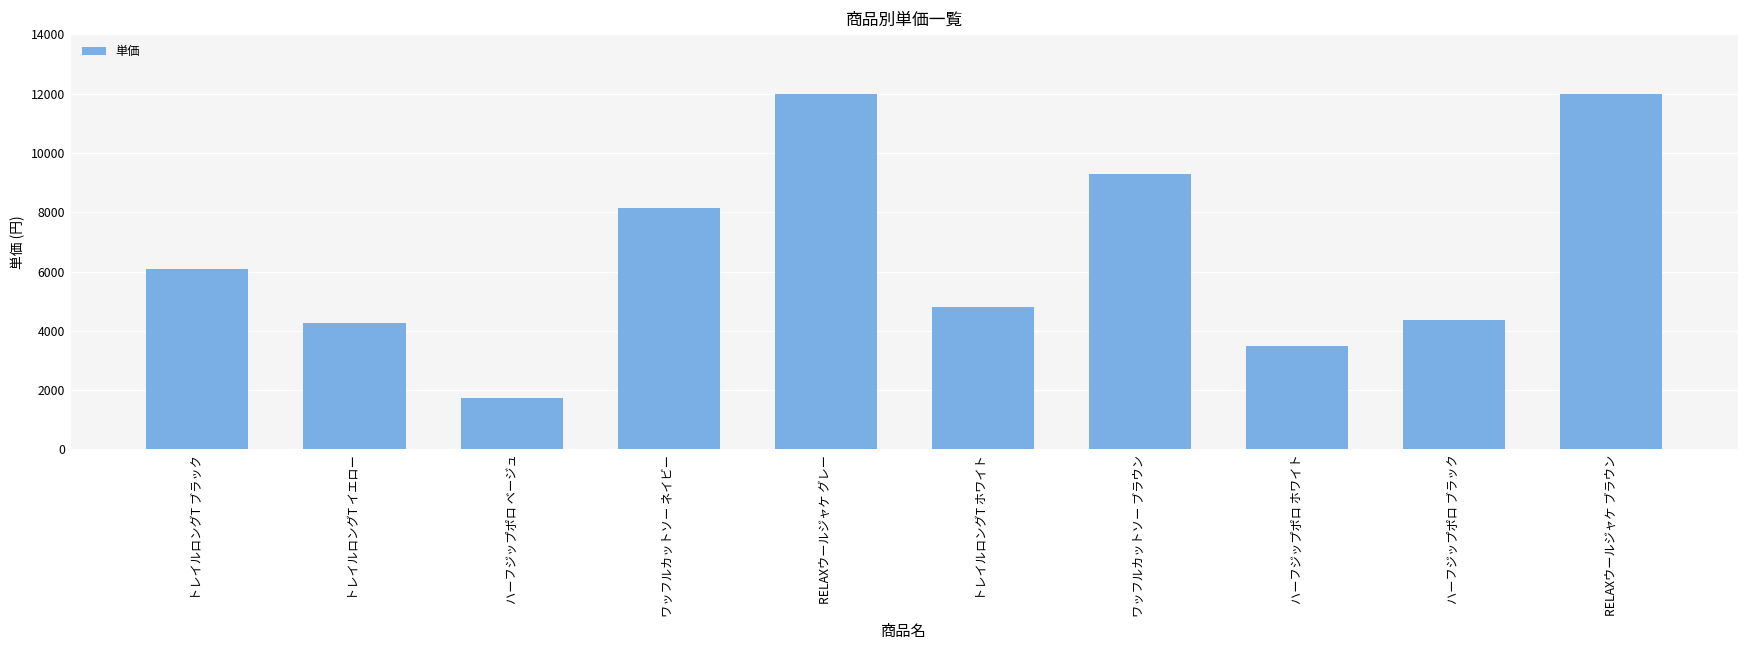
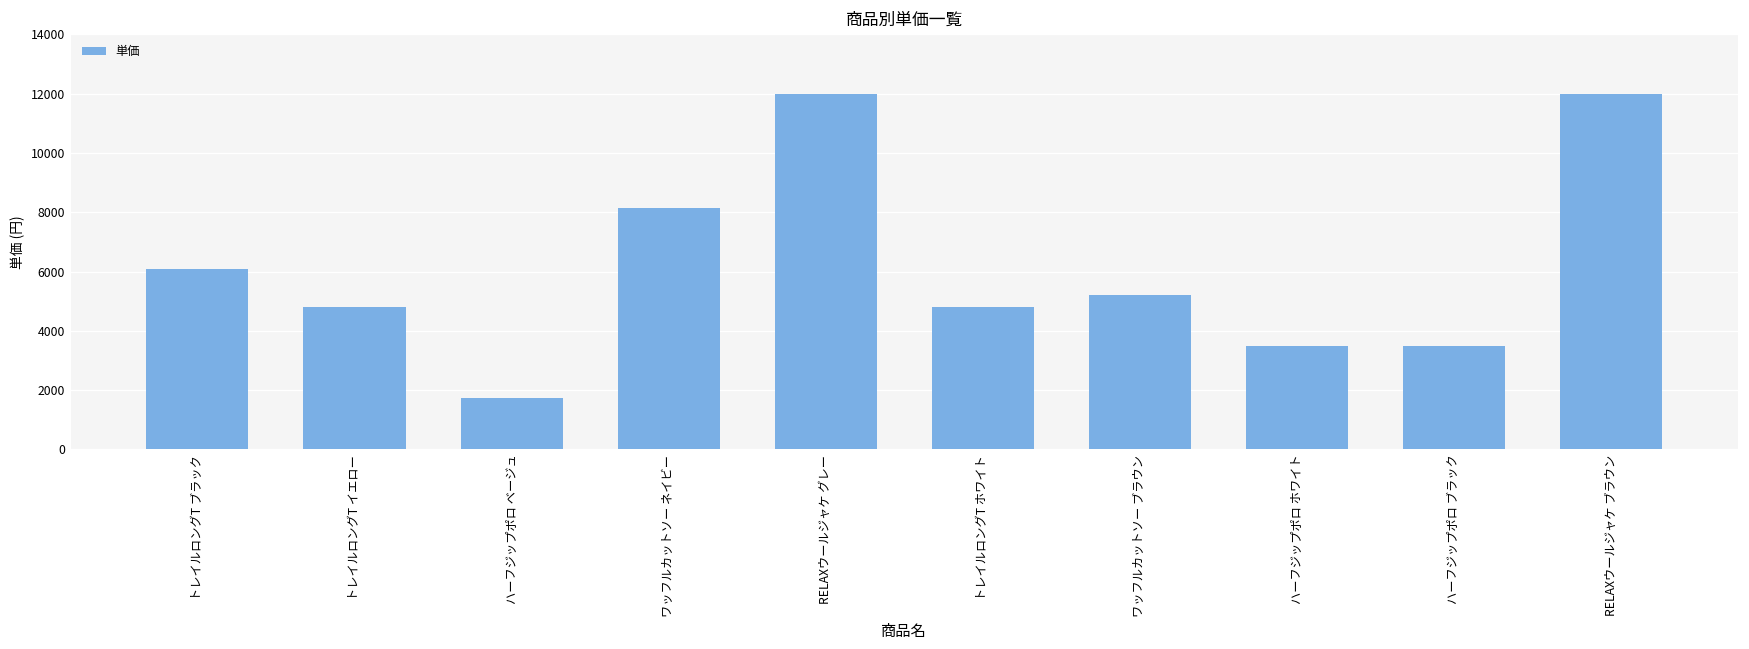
  {
    "トレイルロングT ブラック": 6100,
-   "トレイルロングT イエロー": 4300,
+   "トレイルロングT イエロー": 4800,
    "ハーフジップポロ ベージュ": 1700,
    "ワッフルカットソー ネイビー": 8200,
    "RELAXウールジャケ グレー": 12000,
    "トレイルロングT ホワイト": 4800,
-   "ワッフルカットソー ブラウン": 9300,
+   "ワッフルカットソー ブラウン": 5200,
    "ハーフジップポロ ホワイト": 3500,
-   "ハーフジップポロ ブラック": 4400,
+   "ハーフジップポロ ブラック": 3500,
    "RELAXウールジャケ ブラウン": 12000
  }
